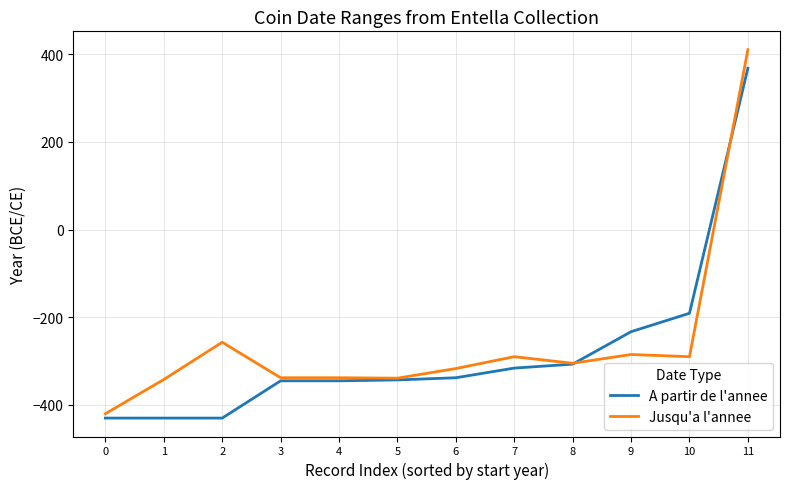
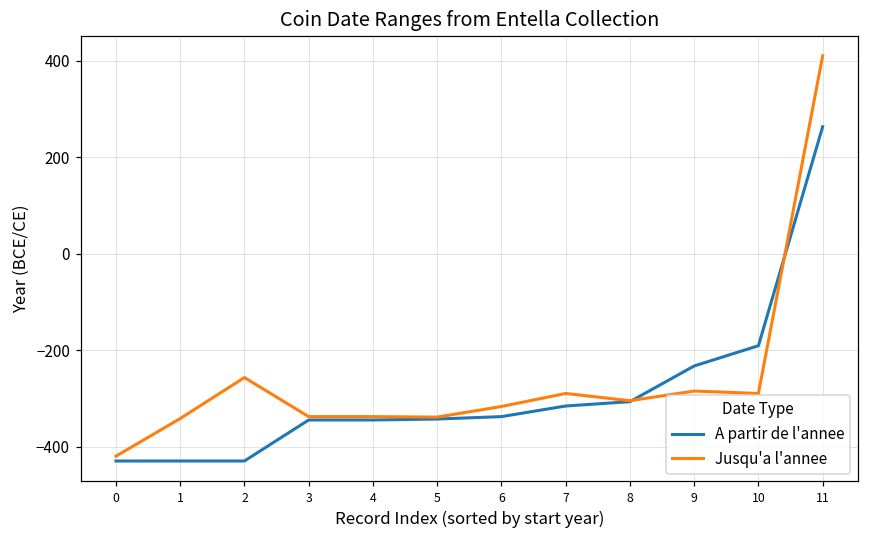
  {
    "A partir de l'annee": {
      "0": -430,
      "1": -430,
      "2": -430,
      "3": -350,
      "4": -350,
      "6": -340,
      "7": -320,
      "9": -230,
      "10": -190,
-     "11": 370
+     "11": 260
    },
    "Jusqu'a l'annee": {
      "0": -420,
      "1": -340,
      "2": -260,
      "3": -340,
      "4": -340,
      "6": -320,
      "7": -290,
      "9": -290,
      "10": -290,
      "11": 410
    }
  }
